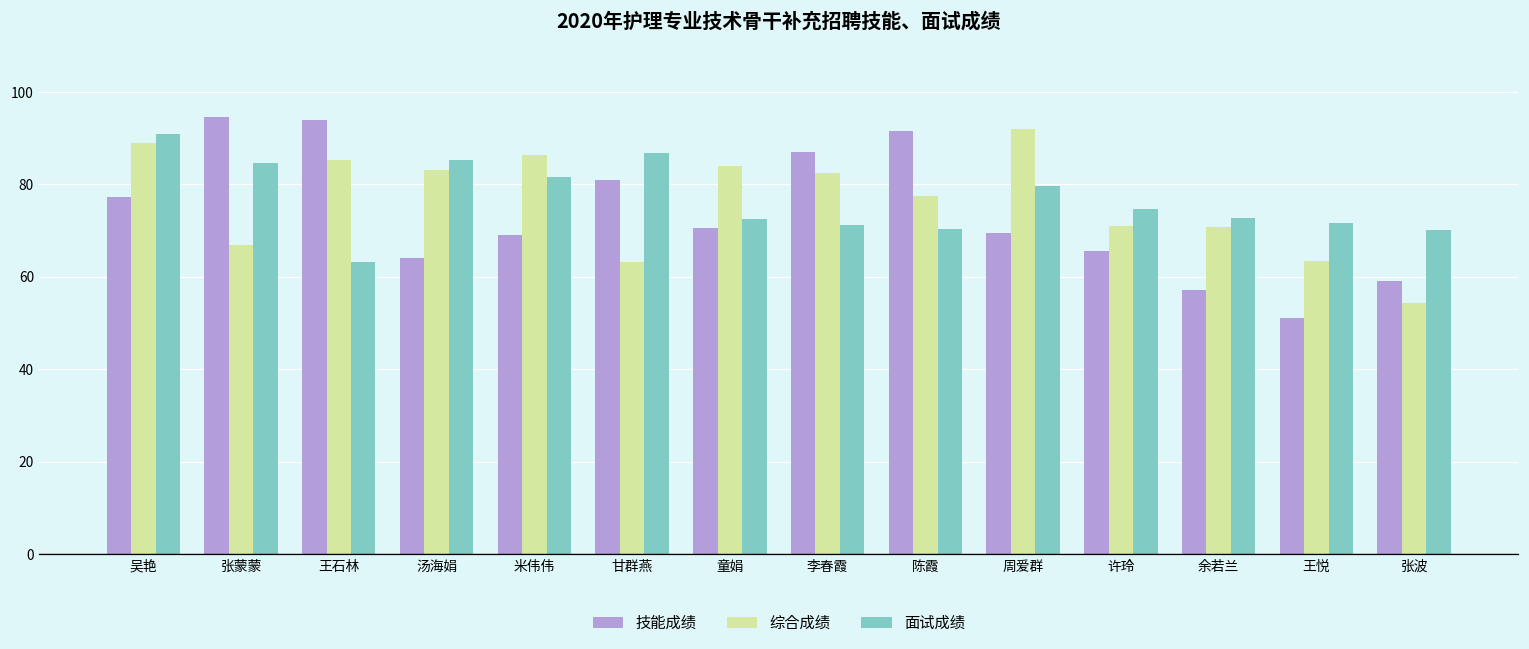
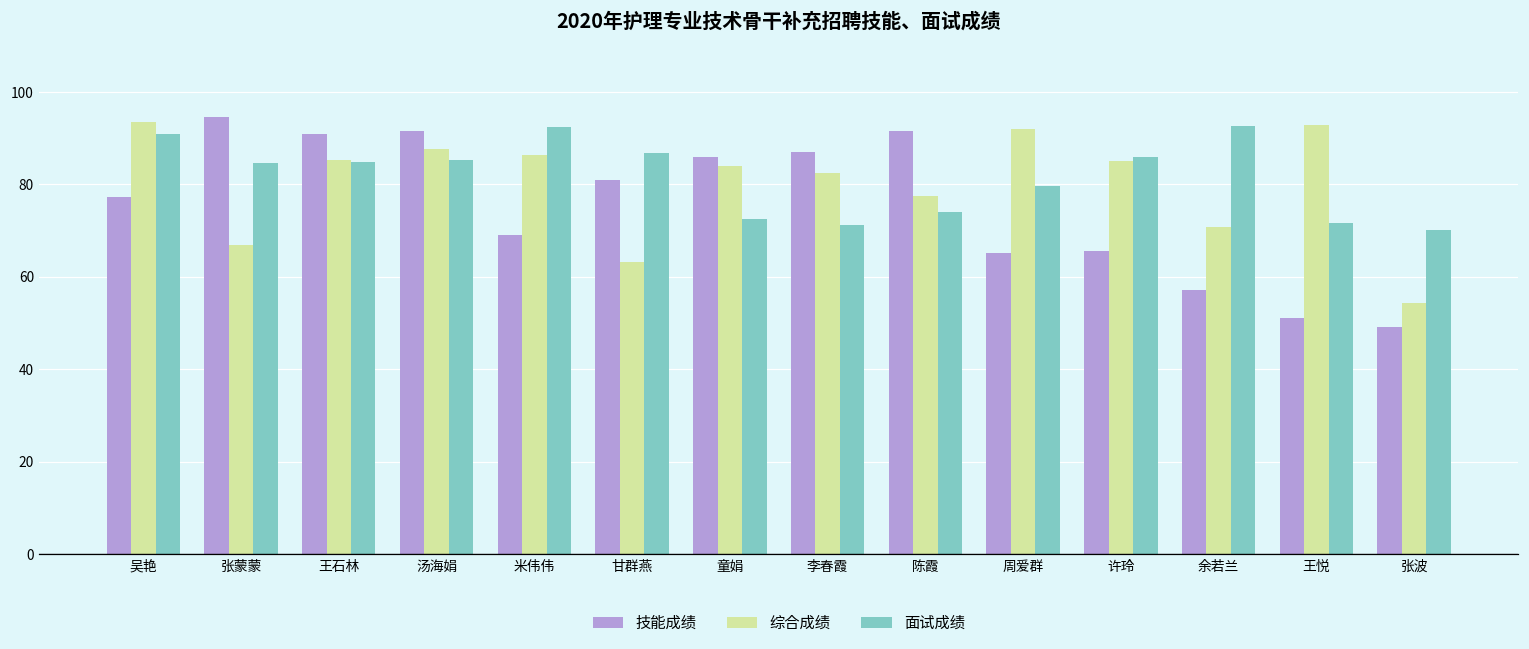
  {
    "技能成绩": {
      "吴艳": 77,
      "张蒙蒙": 95,
-     "王石林": 94,
-     "汤海娟": 64,
+     "王石林": 91,
+     "汤海娟": 92,
      "米伟伟": 69,
      "甘群燕": 81,
-     "童娟": 71,
+     "童娟": 86,
      "李春霞": 87,
      "陈霞": 92,
-     "周爱群": 70,
+     "周爱群": 65,
      "许玲": 66,
      "余若兰": 57,
      "王悦": 51,
-     "张波": 59
+     "张波": 49
    },
    "综合成绩": {
-     "吴艳": 89,
+     "吴艳": 94,
      "张蒙蒙": 67,
      "王石林": 85,
-     "汤海娟": 83,
+     "汤海娟": 88,
      "米伟伟": 86,
      "甘群燕": 63,
      "童娟": 84,
      "李春霞": 83,
      "陈霞": 78,
      "周爱群": 92,
-     "许玲": 71,
+     "许玲": 85,
      "余若兰": 71,
-     "王悦": 63,
+     "王悦": 93,
      "张波": 54
    },
    "面试成绩": {
      "吴艳": 91,
      "张蒙蒙": 85,
-     "王石林": 63,
+     "王石林": 85,
      "汤海娟": 85,
-     "米伟伟": 82,
+     "米伟伟": 92,
      "甘群燕": 87,
      "童娟": 73,
      "李春霞": 71,
-     "陈霞": 70,
+     "陈霞": 74,
      "周爱群": 80,
-     "许玲": 75,
-     "余若兰": 73,
+     "许玲": 86,
+     "余若兰": 93,
      "王悦": 72,
      "张波": 70
    }
  }
